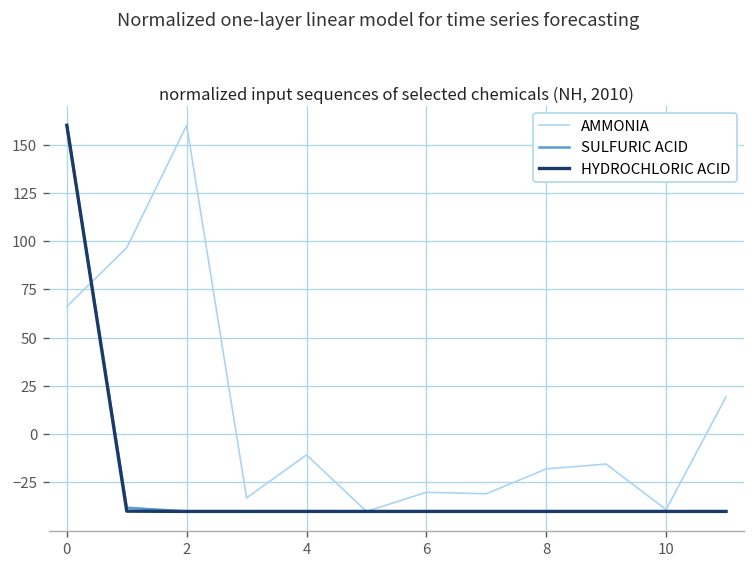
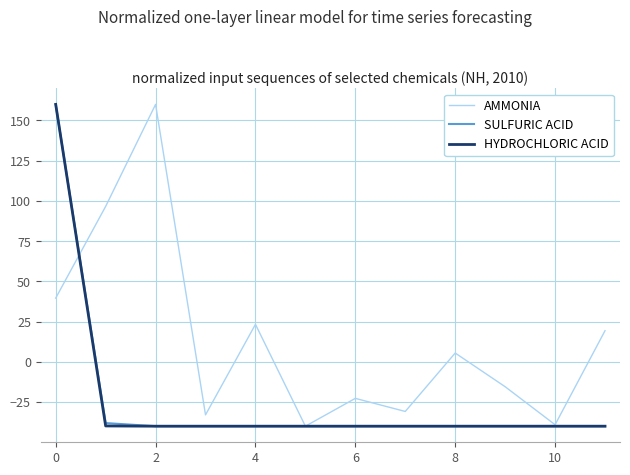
  {
    "AMMONIA": {
-     "0": 66,
+     "0": 40,
      "2": 160,
-     "4": -11,
-     "6": -30,
-     "8": -18
+     "4": 23,
+     "6": -23,
+     "8": 5
    }
  }
